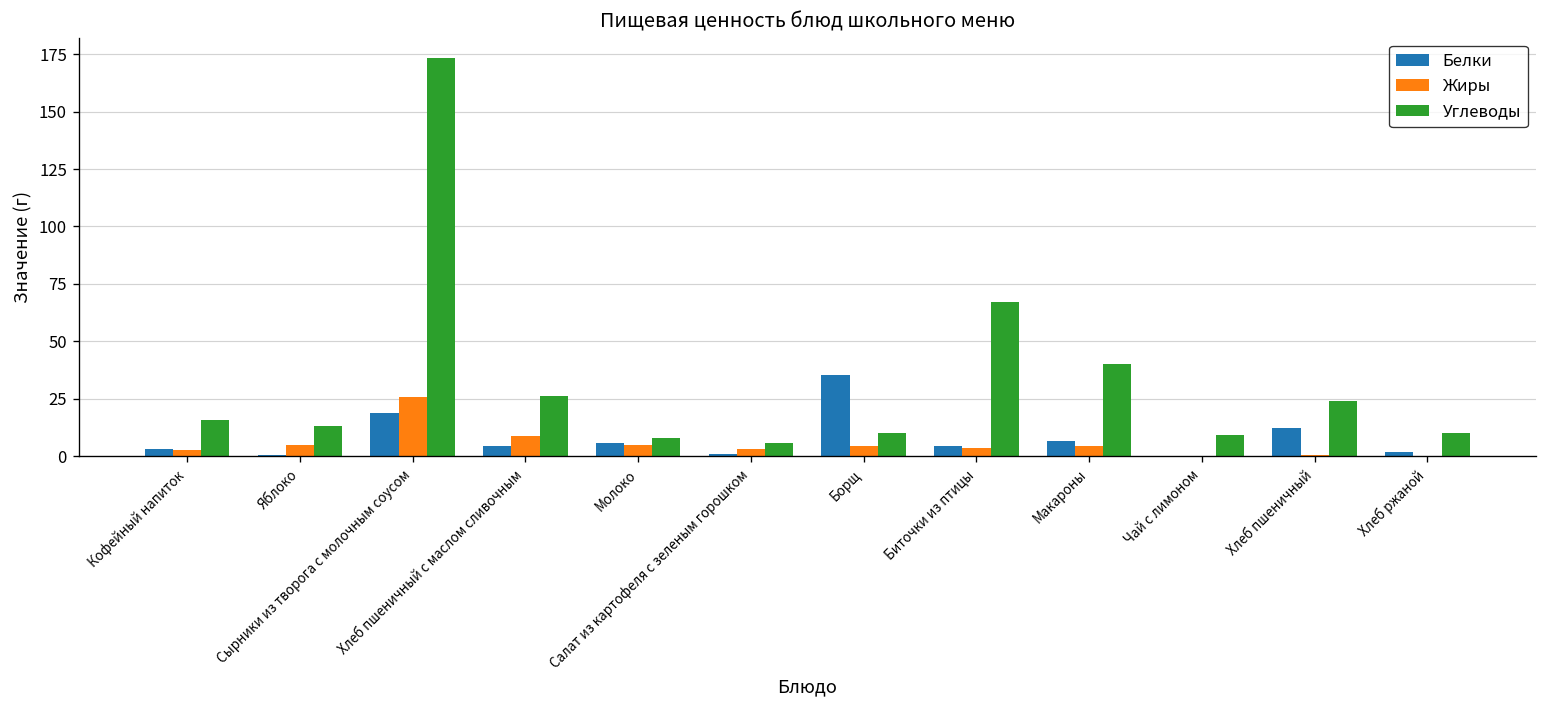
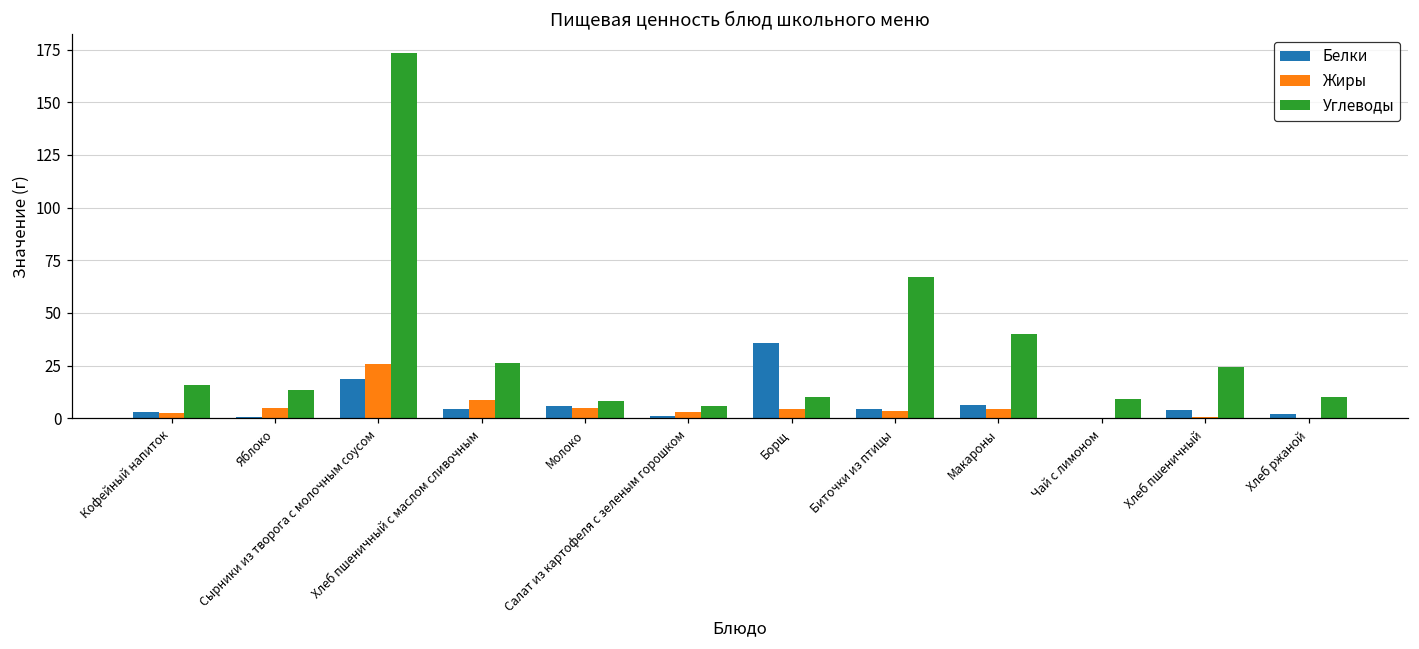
  {
    "Белки": {
      "Кофейный напиток": 3,
      "Сырники из творога с молочным соусом": 19,
      "Хлеб пшеничный с маслом сливочным": 5,
      "Молоко": 6,
      "Борщ": 36,
      "Биточки из птицы": 5,
      "Макароны": 7,
-     "Хлеб пшеничный": 12,
+     "Хлеб пшеничный": 4,
      "Хлеб ржаной": 2
    },
    "Жиры": {
      "Кофейный напиток": 3,
      "Яблоко": 5,
      "Сырники из творога с молочным соусом": 26,
      "Хлеб пшеничный с маслом сливочным": 9,
      "Молоко": 5,
      "Салат из картофеля с зеленым горошком": 3,
      "Борщ": 4,
      "Биточки из птицы": 4,
      "Макароны": 4,
      "Чай с лимоном": 0
    },
    "Углеводы": {
      "Кофейный напиток": 16,
      "Яблоко": 13,
      "Сырники из творога с молочным соусом": 173,
      "Хлеб пшеничный с маслом сливочным": 26,
      "Молоко": 8,
      "Салат из картофеля с зеленым горошком": 6,
      "Борщ": 10,
      "Биточки из птицы": 67,
      "Макароны": 40,
      "Чай с лимоном": 9,
      "Хлеб пшеничный": 24,
      "Хлеб ржаной": 10
    }
  }
